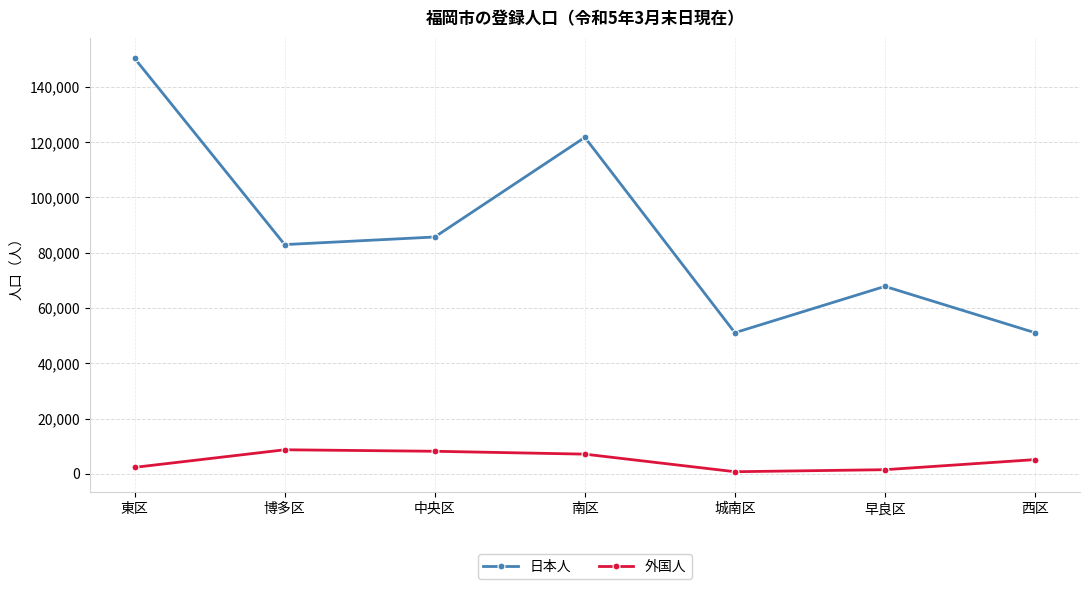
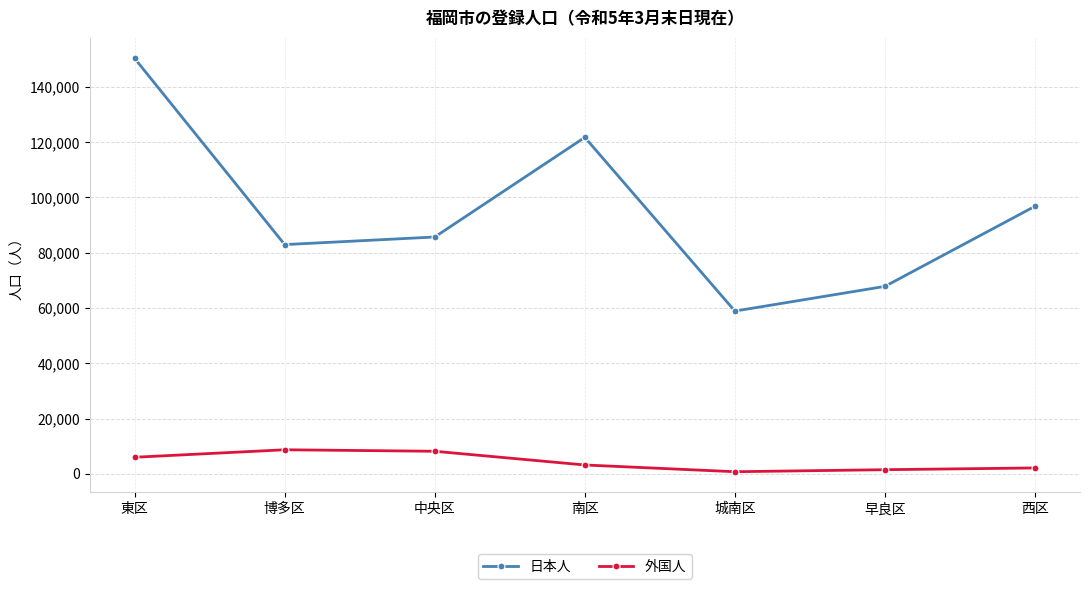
  {
    "日本人": {
      "東区": "150,000",
      "博多区": "83,000",
      "中央区": "86,000",
      "南区": "122,000",
-     "城南区": "51,000",
+     "城南区": "59,000",
      "早良区": "68,000",
-     "西区": "51,000"
+     "西区": "97,000"
    },
    "外国人": {
-     "東区": "2,000",
+     "東区": "6,000",
      "博多区": "9,000",
      "中央区": "8,000",
-     "南区": "7,000",
+     "南区": "3,000",
      "城南区": "1,000",
      "早良区": "1,000",
-     "西区": "5,000"
+     "西区": "2,000"
    }
  }
